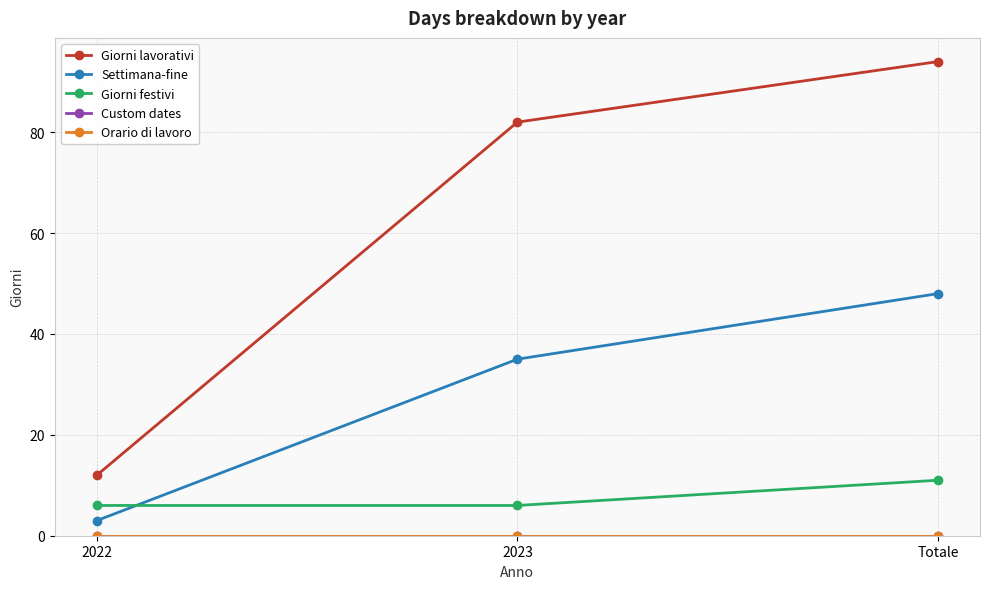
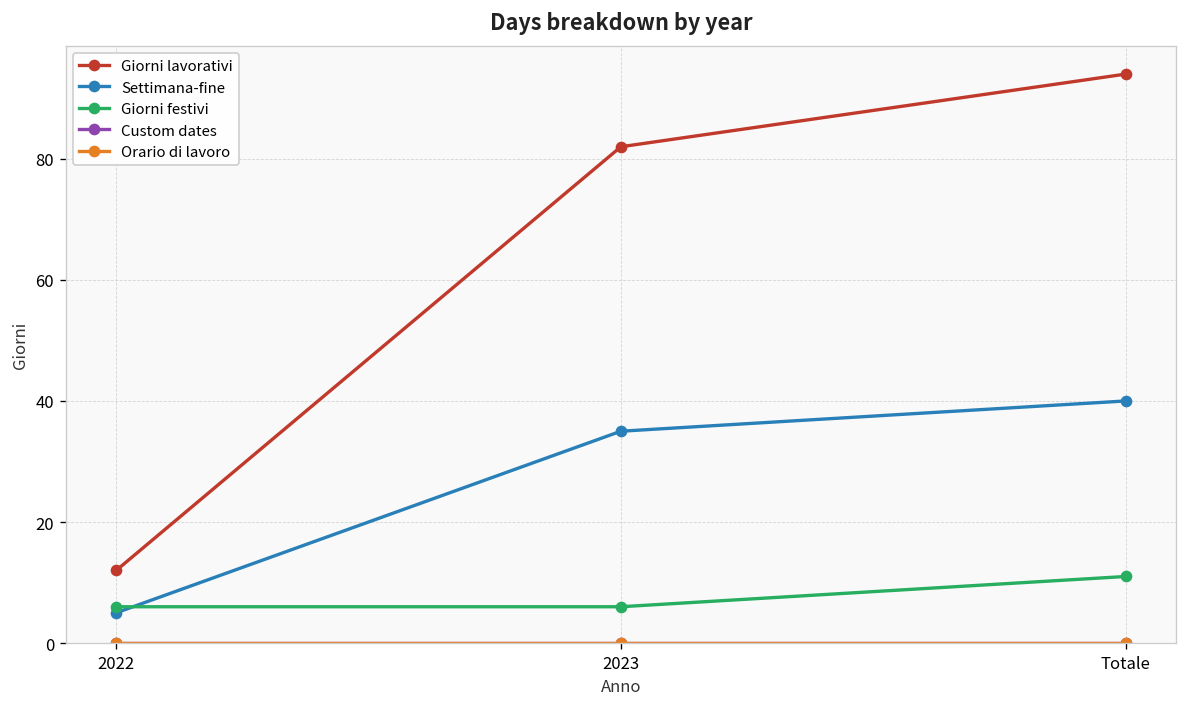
  {
    "Giorni lavorativi": {
      "2022": 12,
      "2023": 82,
      "Totale": 94
    },
    "Settimana-fine": {
-     "2022": 3,
+     "2022": 5,
      "2023": 35,
-     "Totale": 48
+     "Totale": 40
    },
    "Giorni festivi": {
      "2022": 6,
      "2023": 6,
      "Totale": 11
    },
    "Orario di lavoro": {
      "2022": 0,
      "2023": 0,
      "Totale": 0
    }
  }
